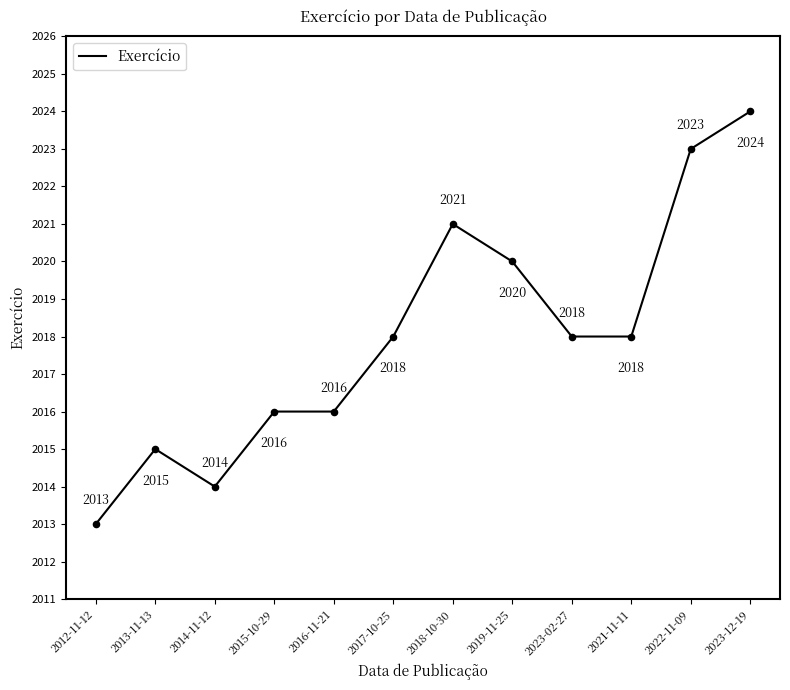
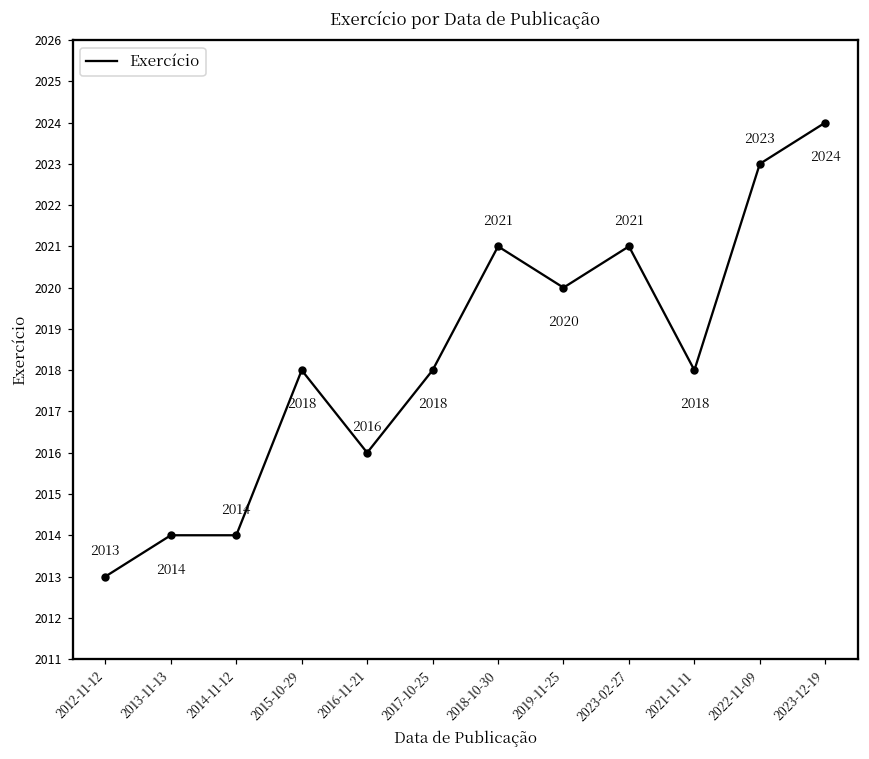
  {
    "2012-11-12": 2013,
-   "2013-11-13": 2015,
+   "2013-11-13": 2014,
    "2014-11-12": 2014,
-   "2015-10-29": 2016,
+   "2015-10-29": 2018,
    "2016-11-21": 2016,
    "2017-10-25": 2018,
    "2018-10-30": 2021,
    "2019-11-25": 2020,
-   "2023-02-27": 2018,
+   "2023-02-27": 2021,
    "2021-11-11": 2018,
    "2022-11-09": 2023,
    "2023-12-19": 2024
  }
